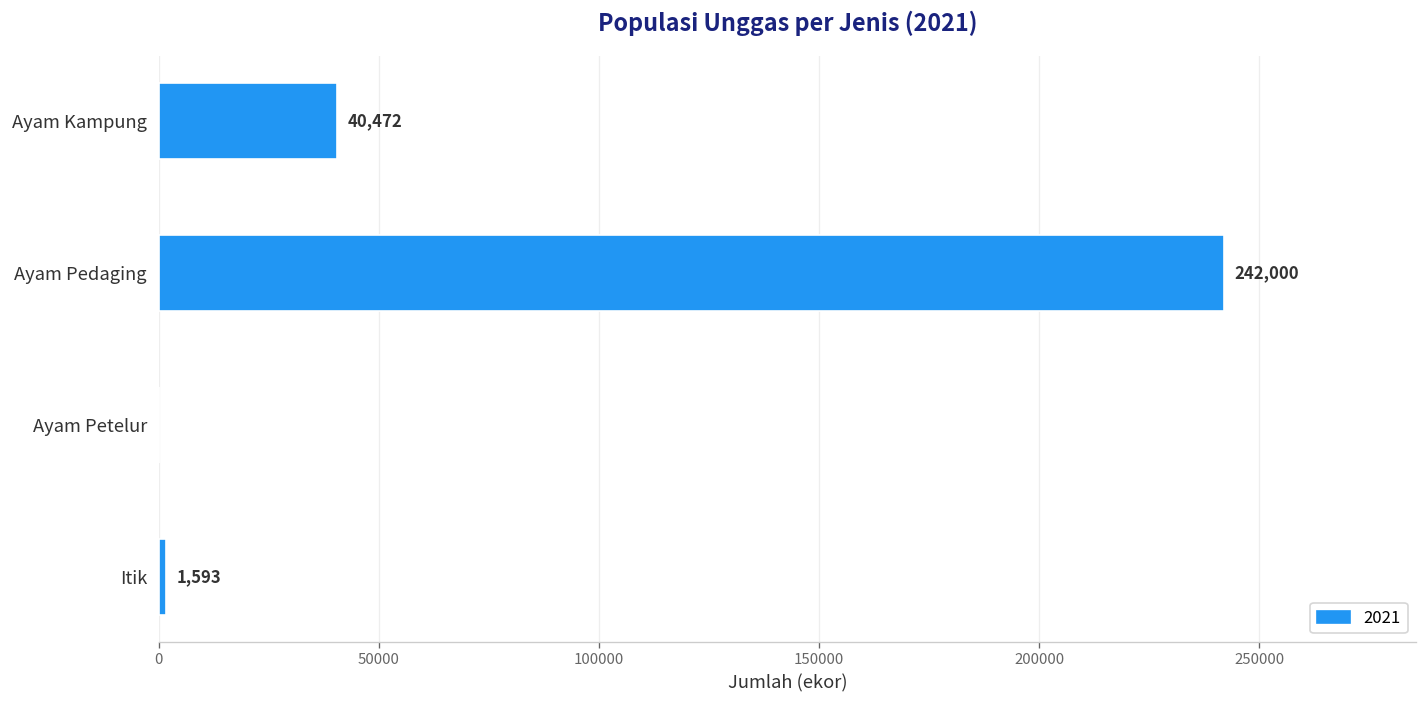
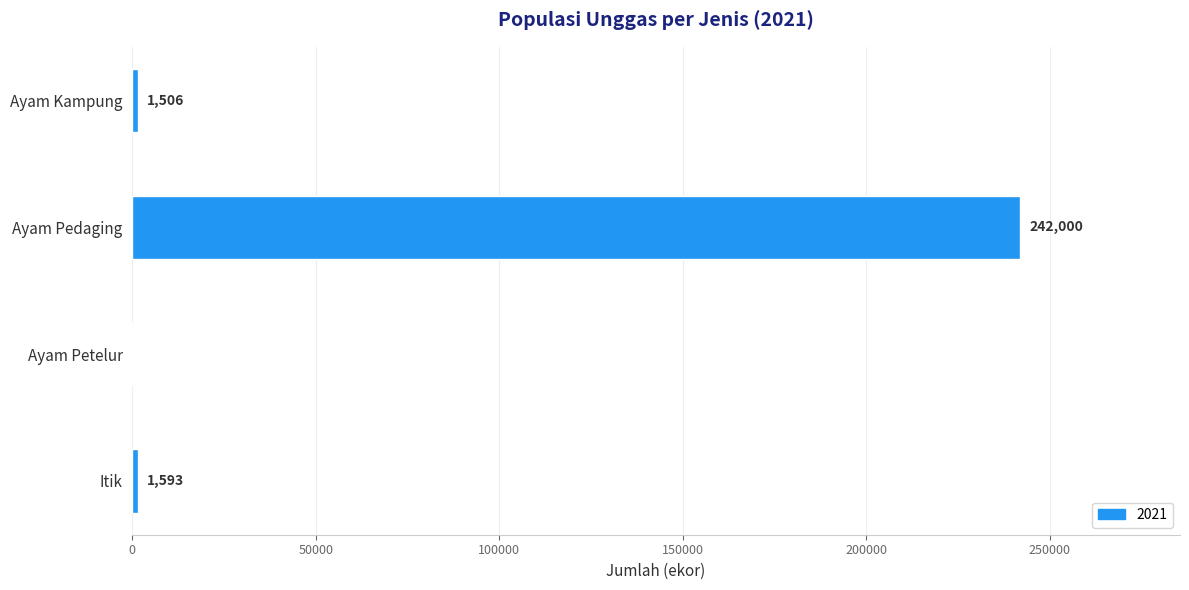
  {
-   "Ayam Kampung": "40,472",
+   "Ayam Kampung": "1,506",
    "Ayam Pedaging": "242,000",
    "Itik": "1,593"
  }
